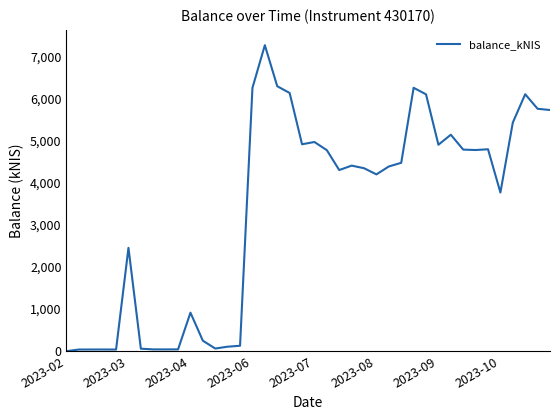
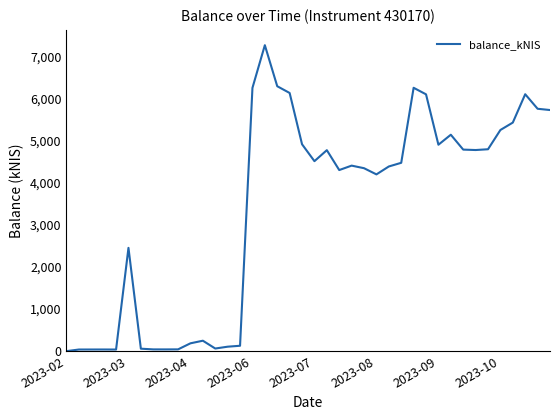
  {
    "2023-02": "0",
    "2023-03": "2,500",
-   "2023-04": "900",
+   "2023-04": "200",
    "2023-06": "6,300",
-   "2023-07": "5,000",
+   "2023-07": "4,500",
    "2023-08": "4,200",
    "2023-09": "4,900",
-   "2023-10": "3,800"
+   "2023-10": "5,300"
  }
